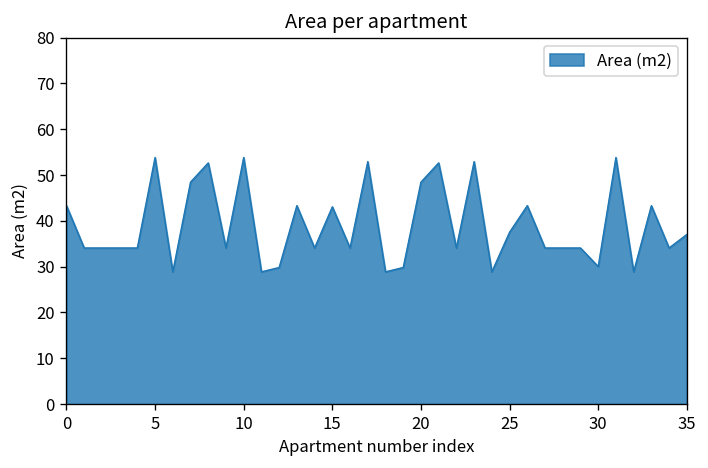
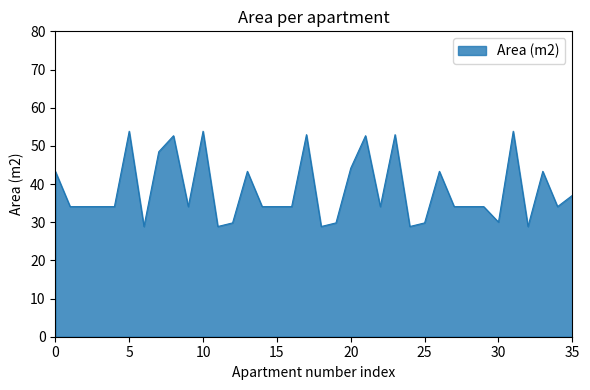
  {
    "0": 43,
    "5": 54,
    "10": 54,
-   "15": 43,
-   "20": 48,
-   "25": 38,
+   "15": 34,
+   "20": 44,
+   "25": 30,
    "30": 30,
    "35": 37
  }
